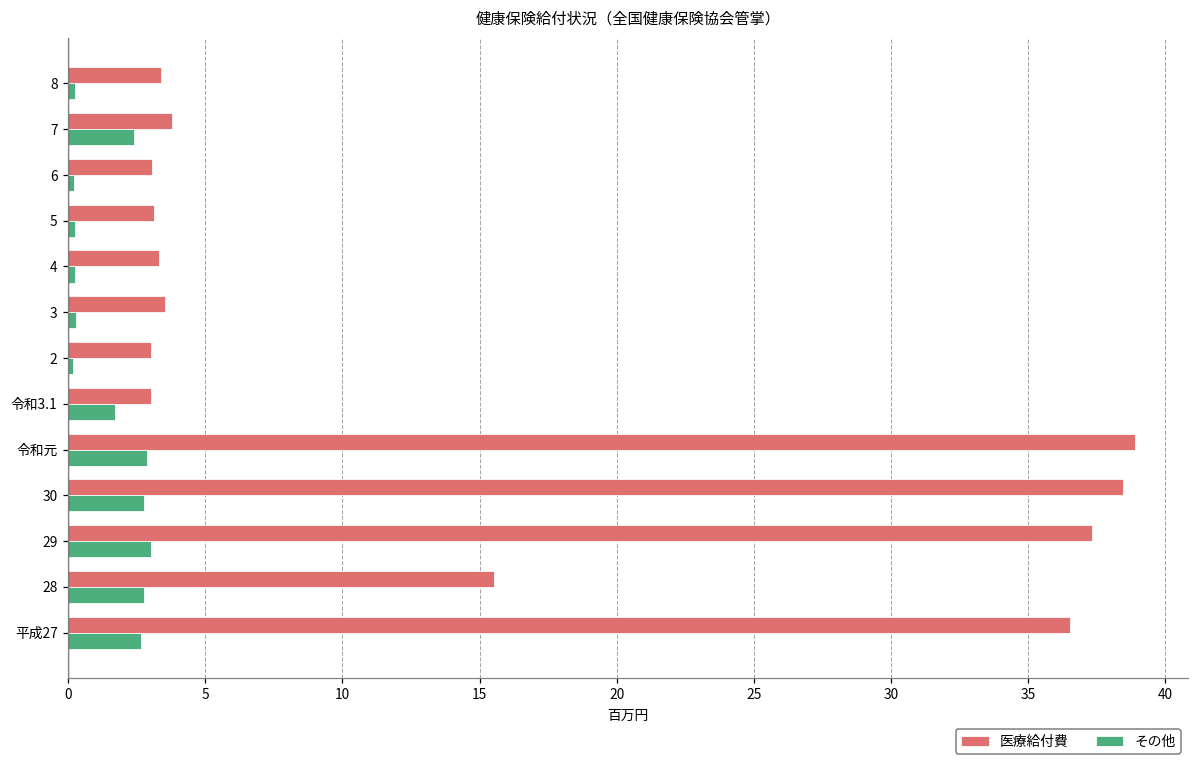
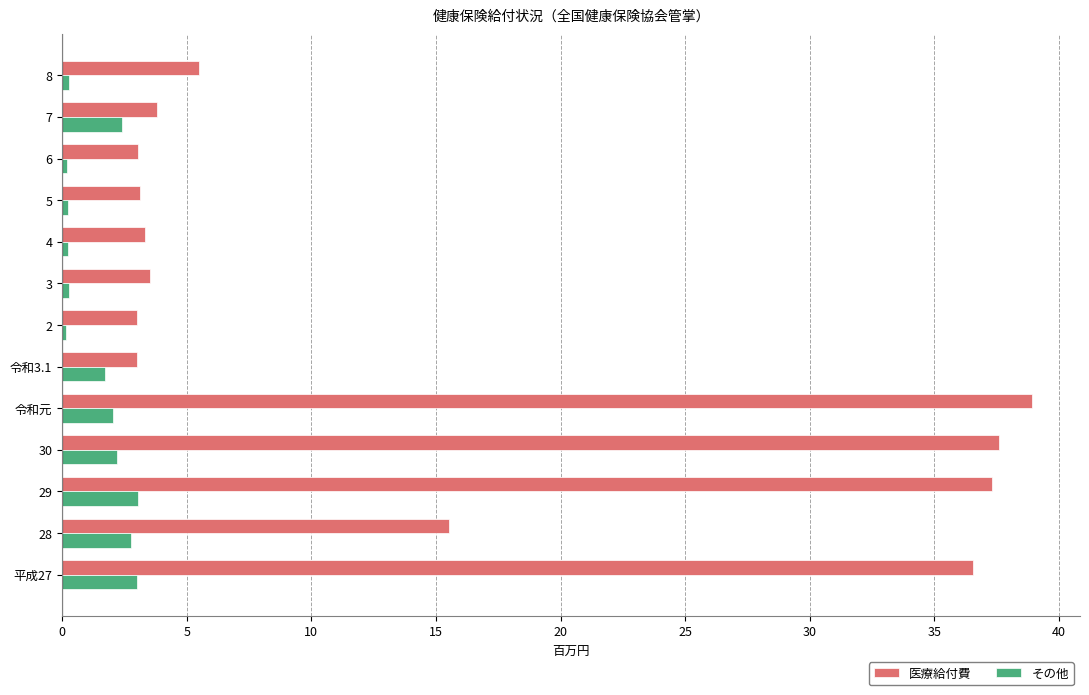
  {
    "医療給付費": {
-     "8": 3.4,
+     "8": 5.5,
      "7": 3.8,
      "6": 3.1,
      "5": 3.1,
      "4": 3.3,
      "3": 3.5,
      "2": 3.0,
      "令和3.1": 3.0,
      "令和元": 38.9,
-     "30": 38.5,
+     "30": 37.6,
      "29": 37.3,
      "28": 15.5,
      "平成27": 36.5
    },
    "その他": {
      "8": 0.3,
      "7": 2.4,
      "6": 0.2,
      "5": 0.3,
      "4": 0.2,
      "3": 0.3,
      "2": 0.2,
      "令和3.1": 1.7,
-     "令和元": 2.9,
-     "30": 2.8,
+     "令和元": 2.0,
+     "30": 2.2,
      "29": 3.0,
      "28": 2.8,
-     "平成27": 2.7
+     "平成27": 3.0
    }
  }
